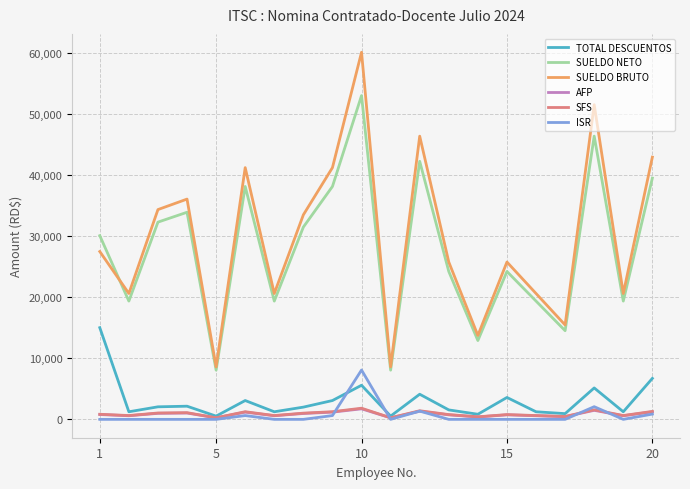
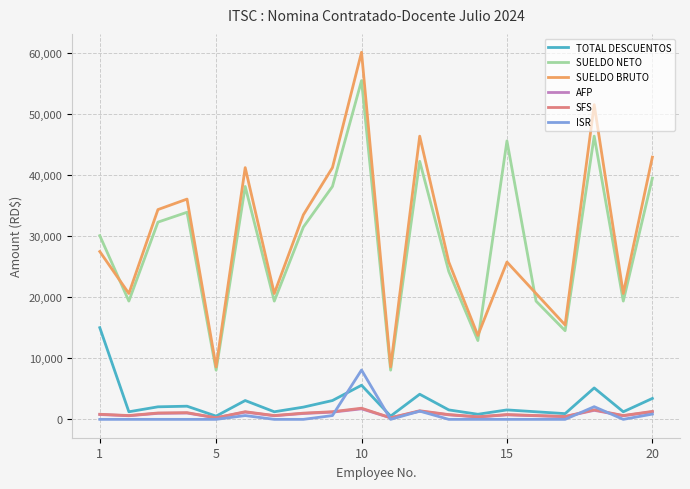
  {
    "TOTAL DESCUENTOS": {
      "1": "15,000",
      "10": "6,000",
-     "15": "4,000",
-     "20": "7,000"
+     "15": "2,000",
+     "20": "3,000"
    },
    "SUELDO NETO": {
      "1": "30,000",
      "5": "8,000",
-     "10": "53,000",
-     "15": "24,000",
+     "10": "56,000",
+     "15": "46,000",
      "20": "40,000"
    },
    "ISR": {
      "1": "0",
      "10": "8,000",
      "15": "0"
    }
  }
